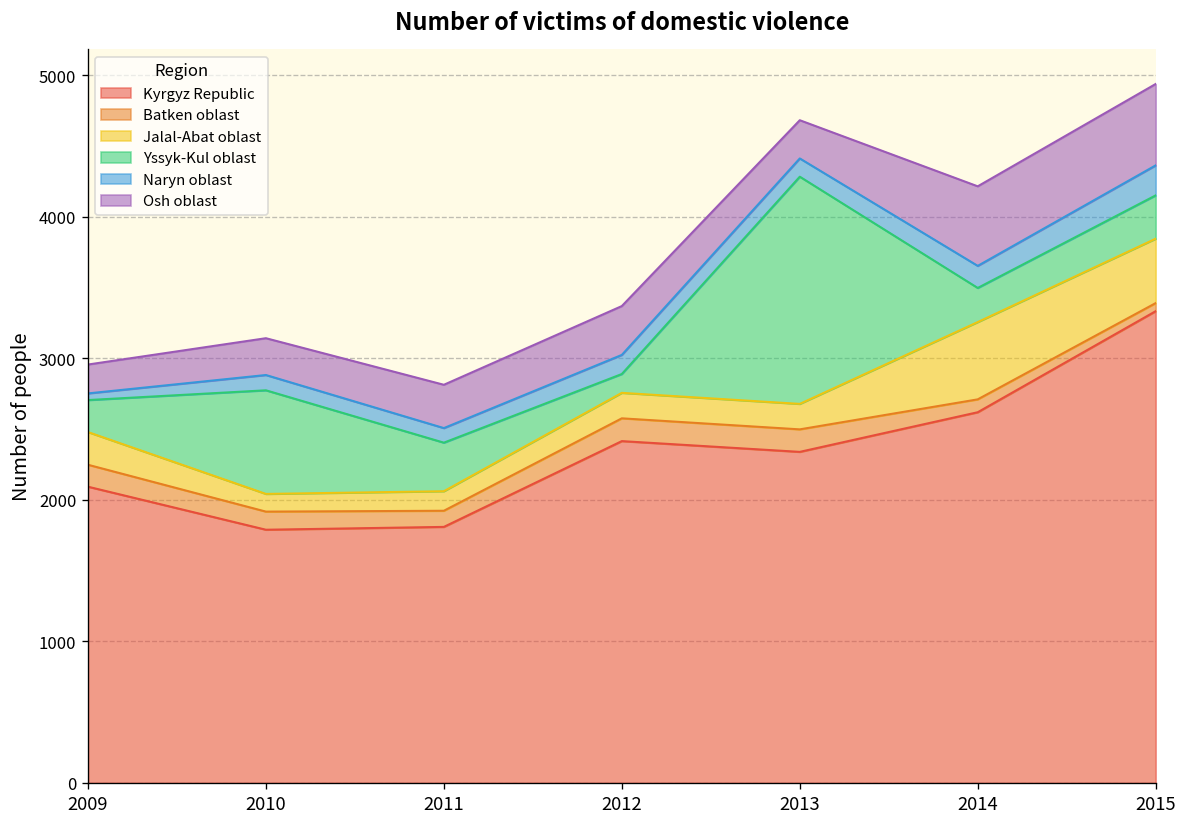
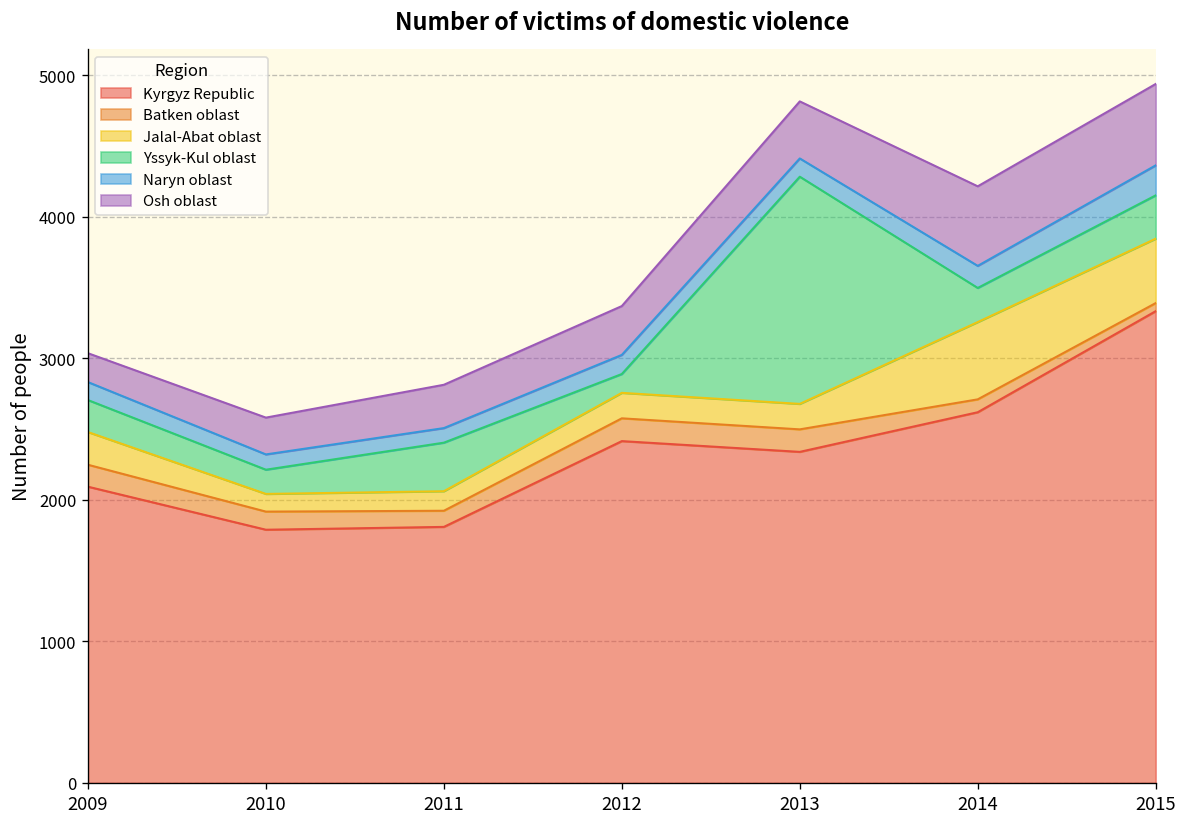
  {
    "Jalal-Abat oblast": {
      "2009": 230,
      "2010": 130,
      "2011": 140,
      "2012": 180,
      "2013": 180,
      "2014": 550,
      "2015": 460
    },
    "Yssyk-Kul oblast": {
      "2009": 230,
-     "2010": 730,
+     "2010": 170,
      "2011": 340,
      "2012": 130,
      "2013": 1610,
      "2014": 240,
      "2015": 310
    },
    "Naryn oblast": {
-     "2009": 50,
+     "2009": 130,
      "2010": 110,
      "2011": 100,
      "2012": 140,
      "2013": 130,
      "2014": 160,
      "2015": 210
    },
    "Osh oblast": {
      "2009": 200,
      "2010": 260,
      "2011": 310,
      "2012": 350,
-     "2013": 270,
+     "2013": 400,
      "2014": 560,
      "2015": 580
    }
  }
